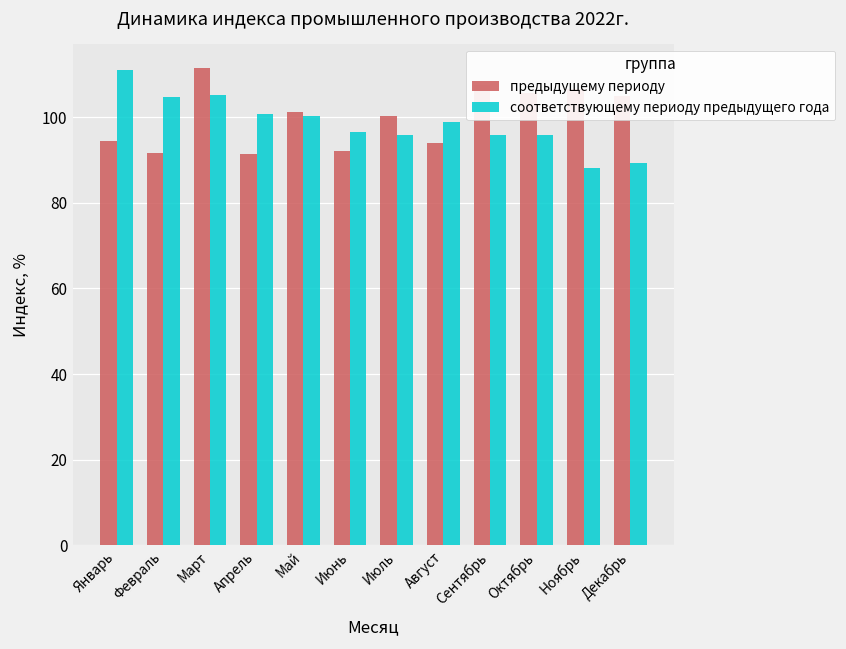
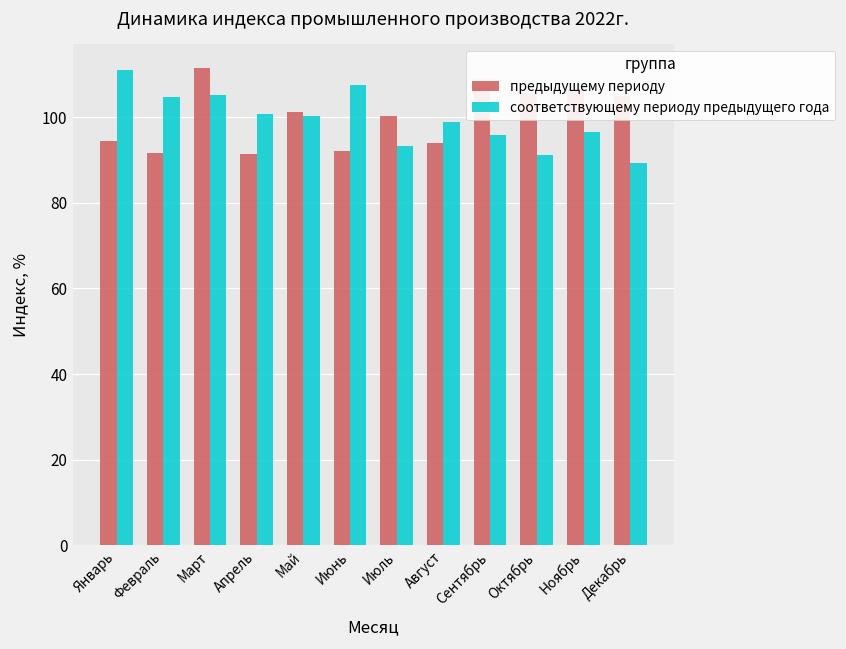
  {
    "предыдущему периоду": {
      "Январь": 95,
      "Февраль": 92,
      "Март": 112,
      "Апрель": 91,
      "Май": 101,
      "Июнь": 92,
      "Июль": 100,
      "Август": 94
    },
    "соответствующему периоду предыдущего года": {
      "Январь": 111,
      "Февраль": 105,
      "Март": 105,
      "Апрель": 101,
      "Май": 100,
-     "Июнь": 97,
-     "Июль": 96,
+     "Июнь": 108,
+     "Июль": 93,
      "Август": 99,
      "Сентябрь": 96,
-     "Октябрь": 96,
-     "Ноябрь": 88,
+     "Октябрь": 91,
+     "Ноябрь": 97,
      "Декабрь": 89
    }
  }
